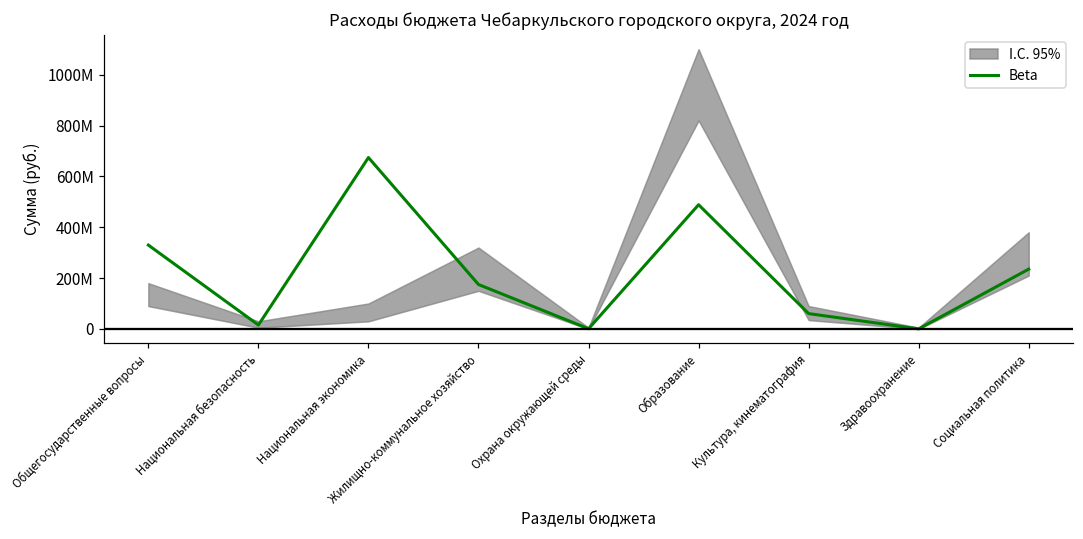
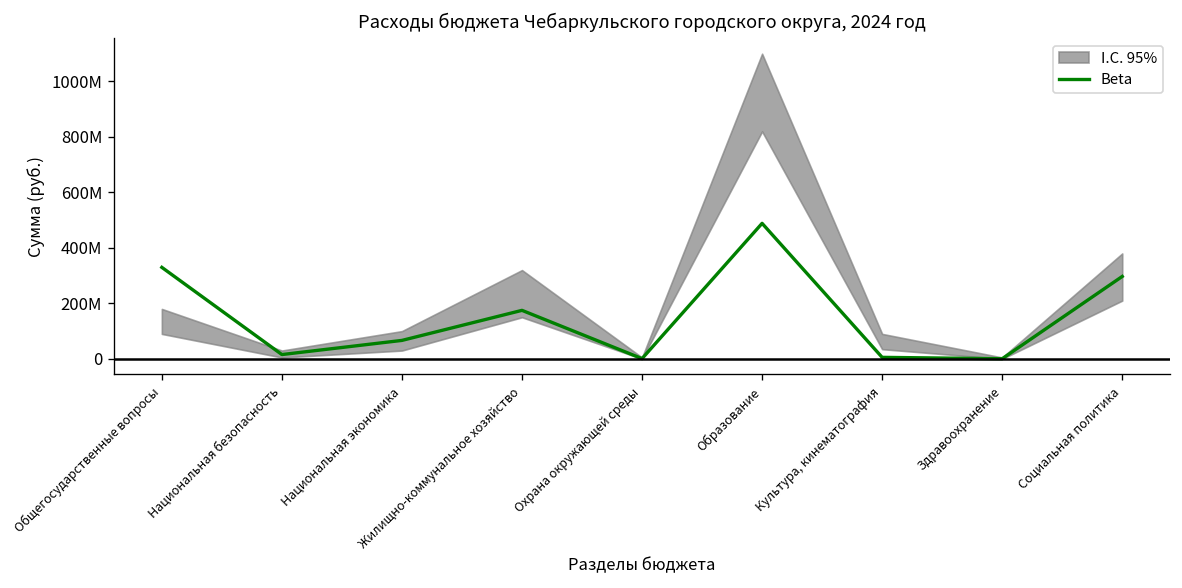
  {
    "Beta": {
      "Общегосударственные вопросы": 330000000,
      "Национальная безопасность": 20000000,
-     "Национальная экономика": 670000000,
+     "Национальная экономика": 70000000,
      "Жилищно-коммунальное хозяйство": 170000000,
      "Образование": 490000000,
-     "Культура, кинематография": 60000000,
-     "Социальная политика": 240000000
+     "Культура, кинематография": 10000000,
+     "Социальная политика": 300000000
    }
  }
